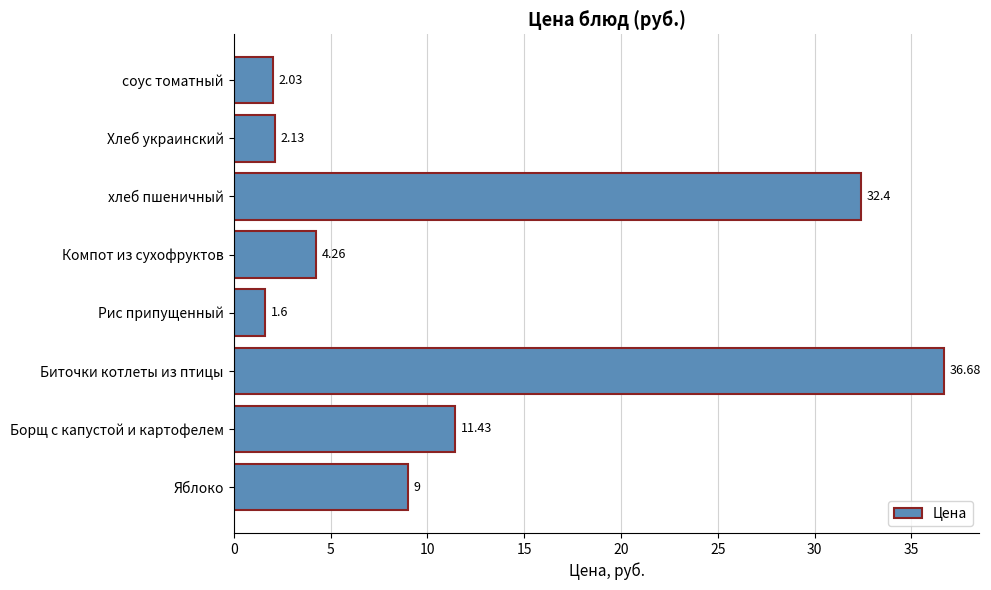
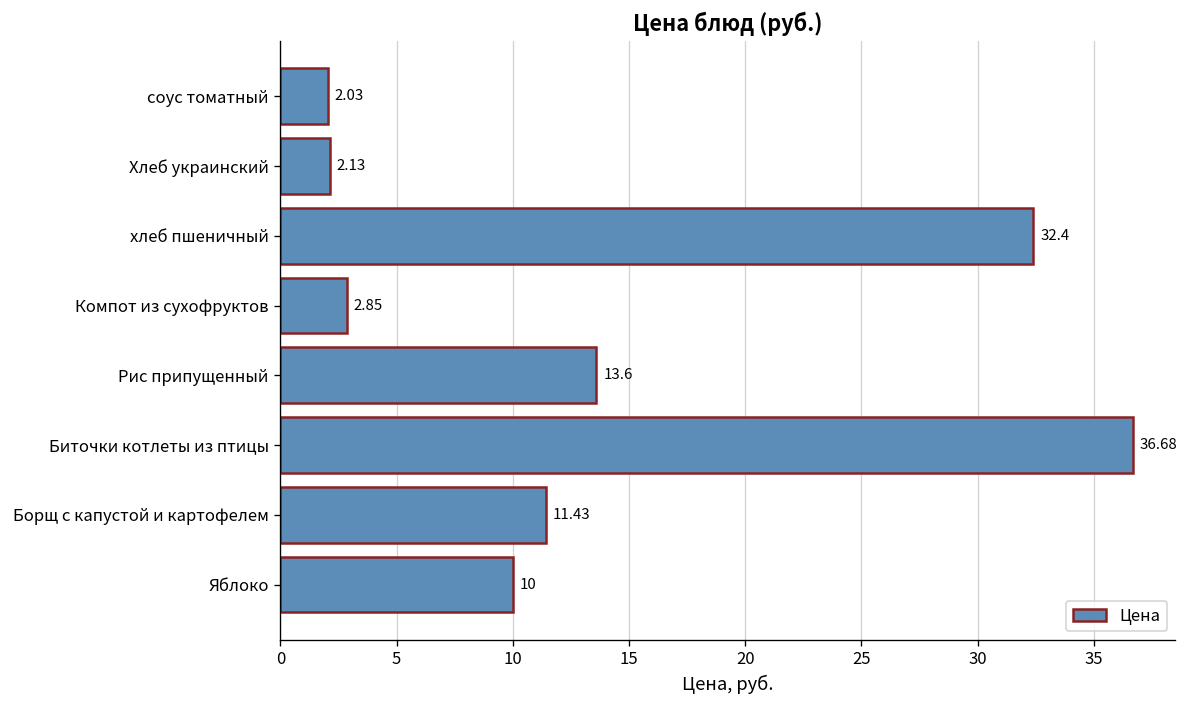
  {
    "соус томатный": 2.03,
    "Хлеб украинский": 2.13,
    "хлеб пшеничный": 32.4,
-   "Компот из сухофруктов": 4.26,
-   "Рис припущенный": 1.6,
+   "Компот из сухофруктов": 2.85,
+   "Рис припущенный": 13.6,
    "Биточки котлеты из птицы": 36.68,
    "Борщ с капустой и картофелем": 11.43,
-   "Яблоко": 9
+   "Яблоко": 10
  }
